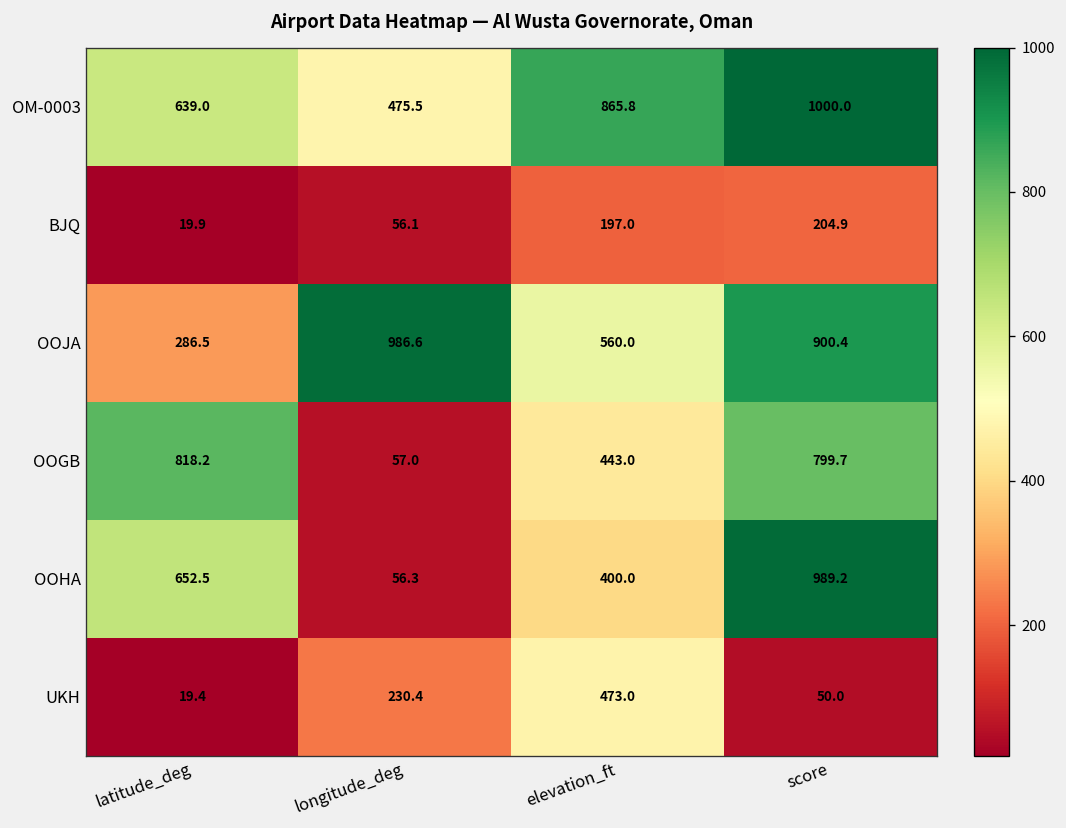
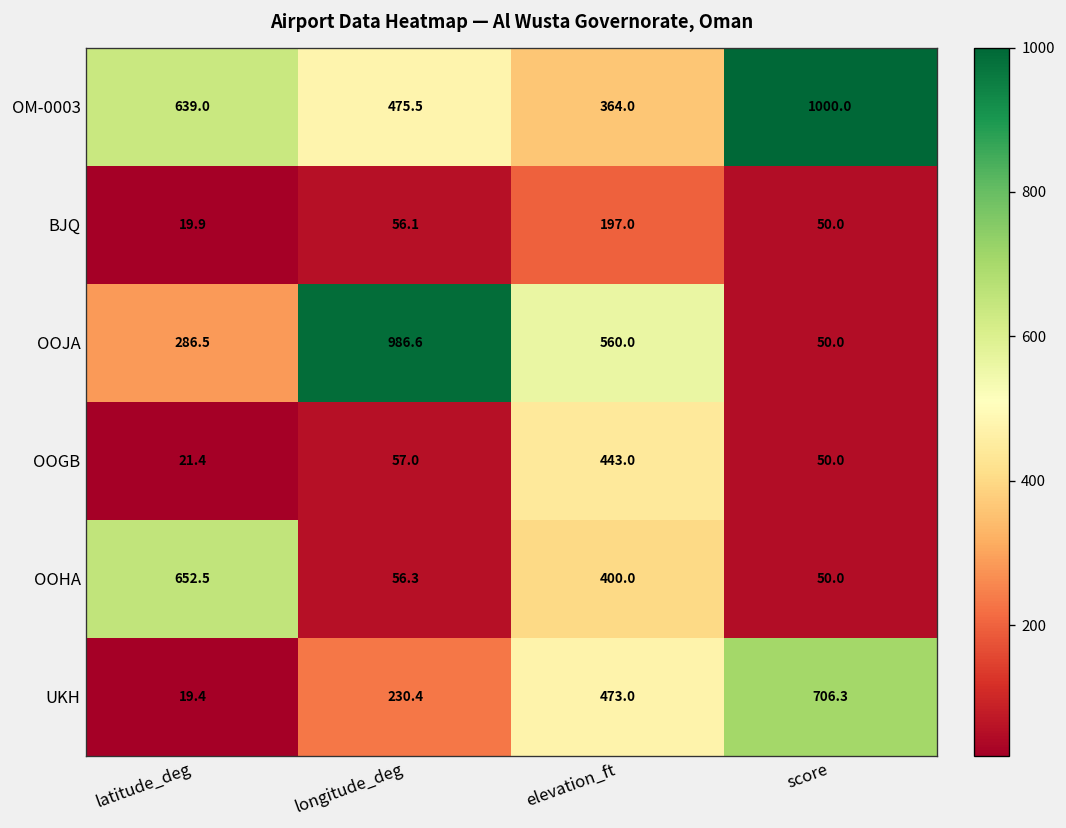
  {
    "OM-0003": {
      "latitude_deg": 639.0,
      "longitude_deg": 475.5,
-     "elevation_ft": 865.8,
+     "elevation_ft": 364.0,
      "score": 1000.0
    },
    "BJQ": {
      "latitude_deg": 19.9,
      "longitude_deg": 56.1,
      "elevation_ft": 197.0,
-     "score": 204.9
+     "score": 50.0
    },
    "OOJA": {
      "latitude_deg": 286.5,
      "longitude_deg": 986.6,
      "elevation_ft": 560.0,
-     "score": 900.4
+     "score": 50.0
    },
    "OOGB": {
-     "latitude_deg": 818.2,
+     "latitude_deg": 21.4,
      "longitude_deg": 57.0,
      "elevation_ft": 443.0,
-     "score": 799.7
+     "score": 50.0
    },
    "OOHA": {
      "latitude_deg": 652.5,
      "longitude_deg": 56.3,
      "elevation_ft": 400.0,
-     "score": 989.2
+     "score": 50.0
    },
    "UKH": {
      "latitude_deg": 19.4,
      "longitude_deg": 230.4,
      "elevation_ft": 473.0,
-     "score": 50.0
+     "score": 706.3
    }
  }
